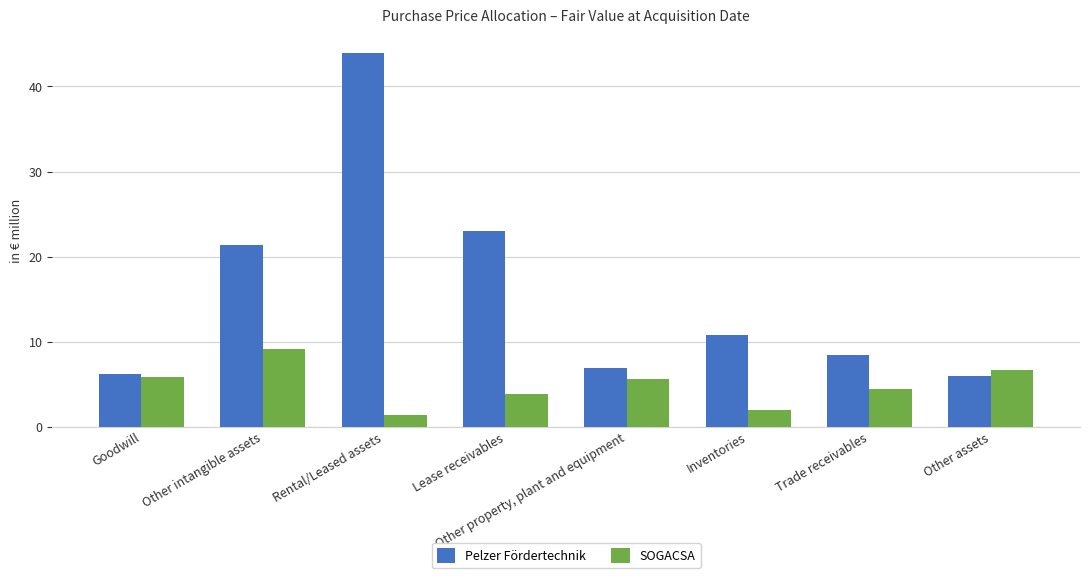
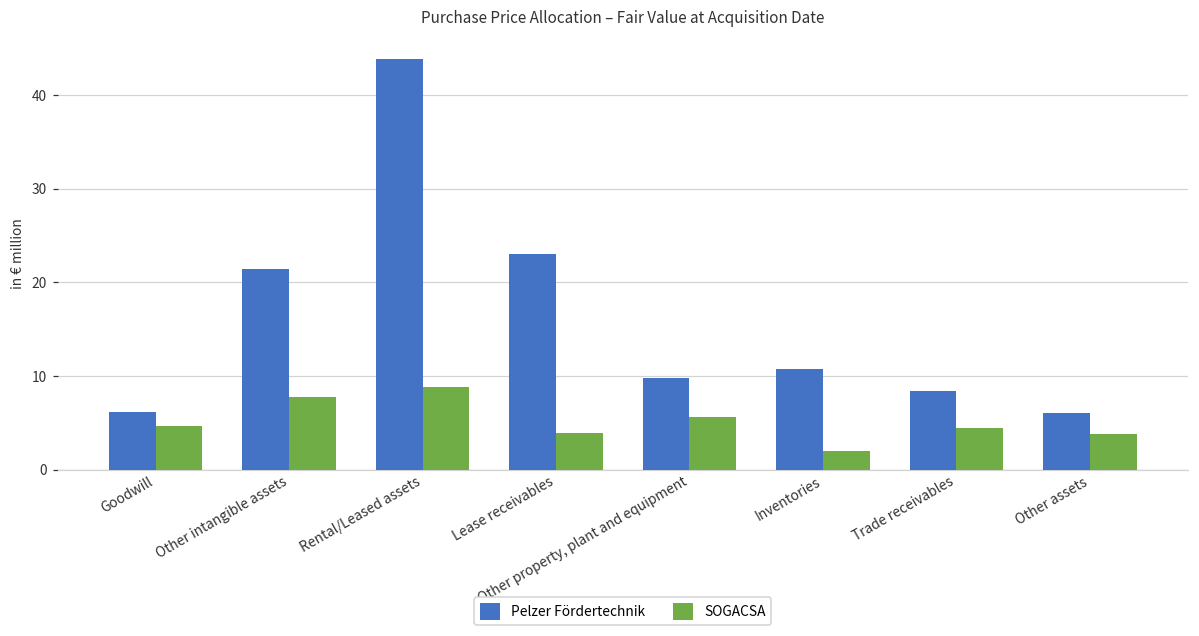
  {
    "Pelzer Fördertechnik": {
      "Goodwill": 6,
      "Other intangible assets": 21,
      "Rental/Leased assets": 44,
      "Lease receivables": 23,
-     "Other property, plant and equipment": 7,
+     "Other property, plant and equipment": 10,
      "Inventories": 11,
      "Trade receivables": 8,
      "Other assets": 6
    },
    "SOGACSA": {
-     "Goodwill": 6,
-     "Other intangible assets": 9,
-     "Rental/Leased assets": 1,
+     "Goodwill": 5,
+     "Other intangible assets": 8,
+     "Rental/Leased assets": 9,
      "Lease receivables": 4,
      "Other property, plant and equipment": 6,
      "Inventories": 2,
      "Trade receivables": 4,
-     "Other assets": 7
+     "Other assets": 4
    }
  }
